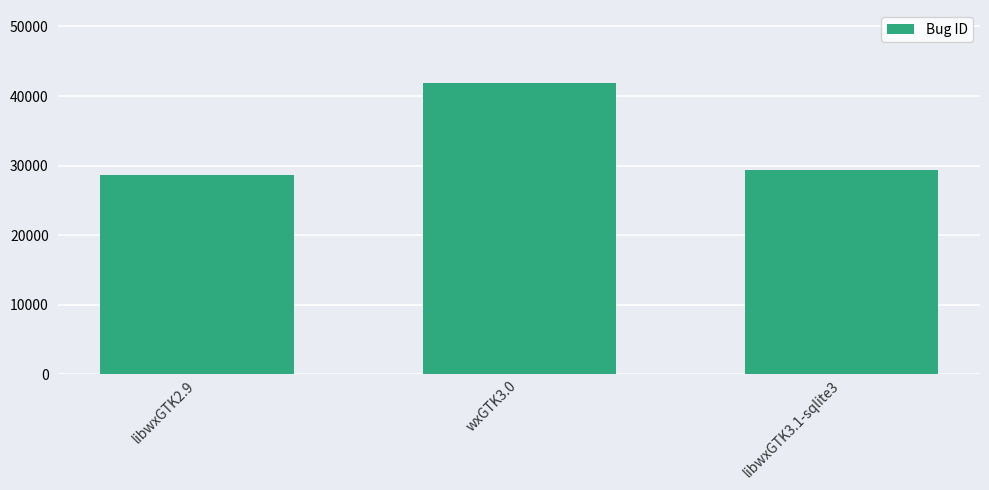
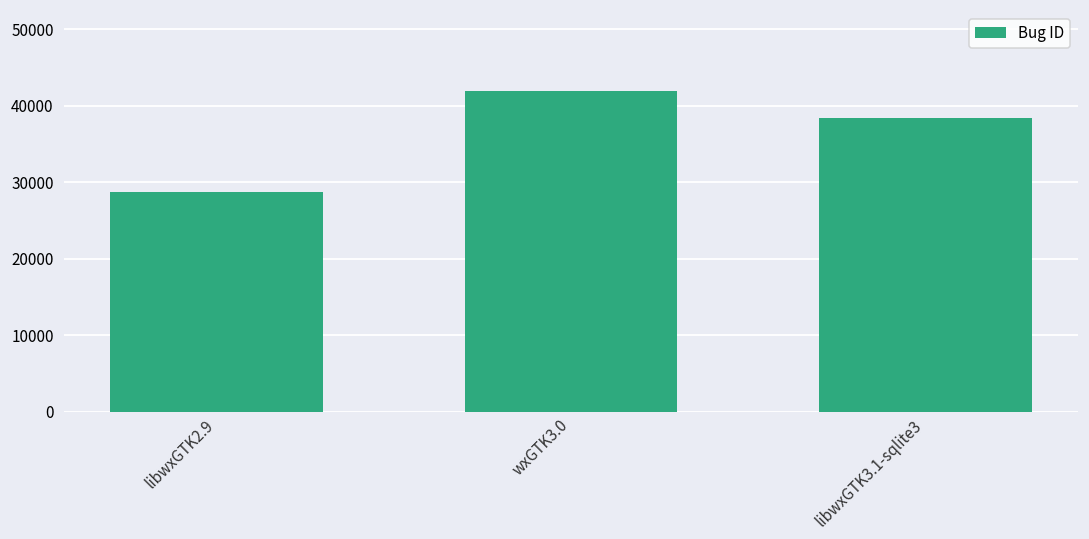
  {
    "libwxGTK2.9": 29000,
    "wxGTK3.0": 42000,
-   "libwxGTK3.1-sqlite3": 29000
+   "libwxGTK3.1-sqlite3": 38000
  }
